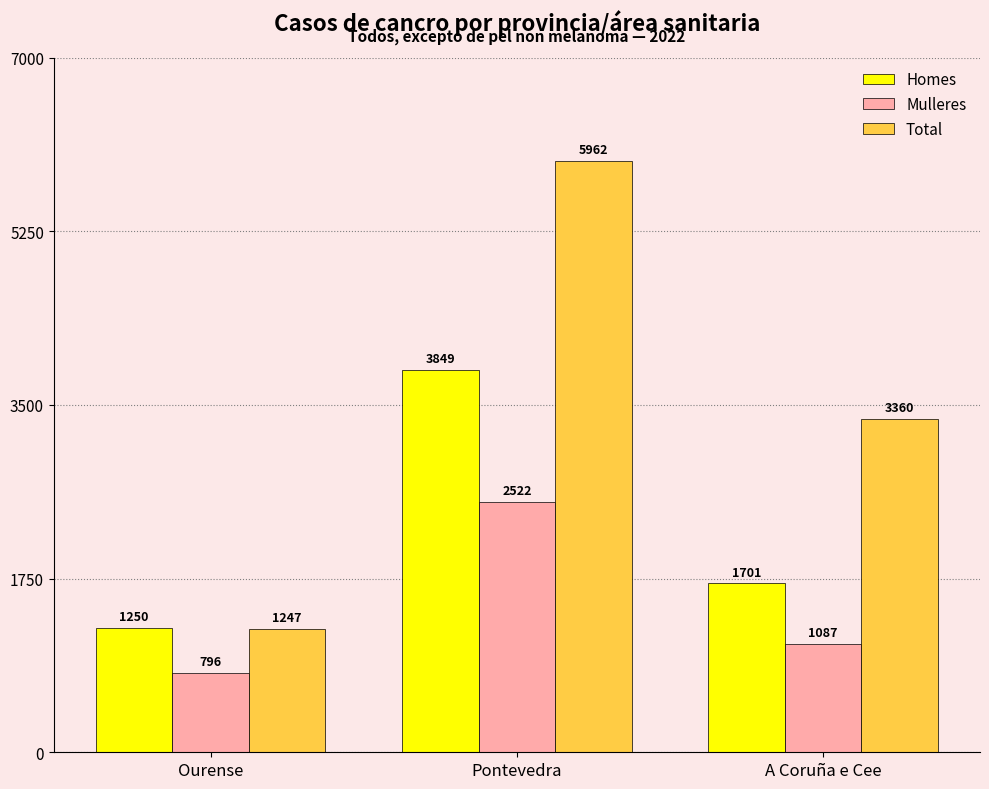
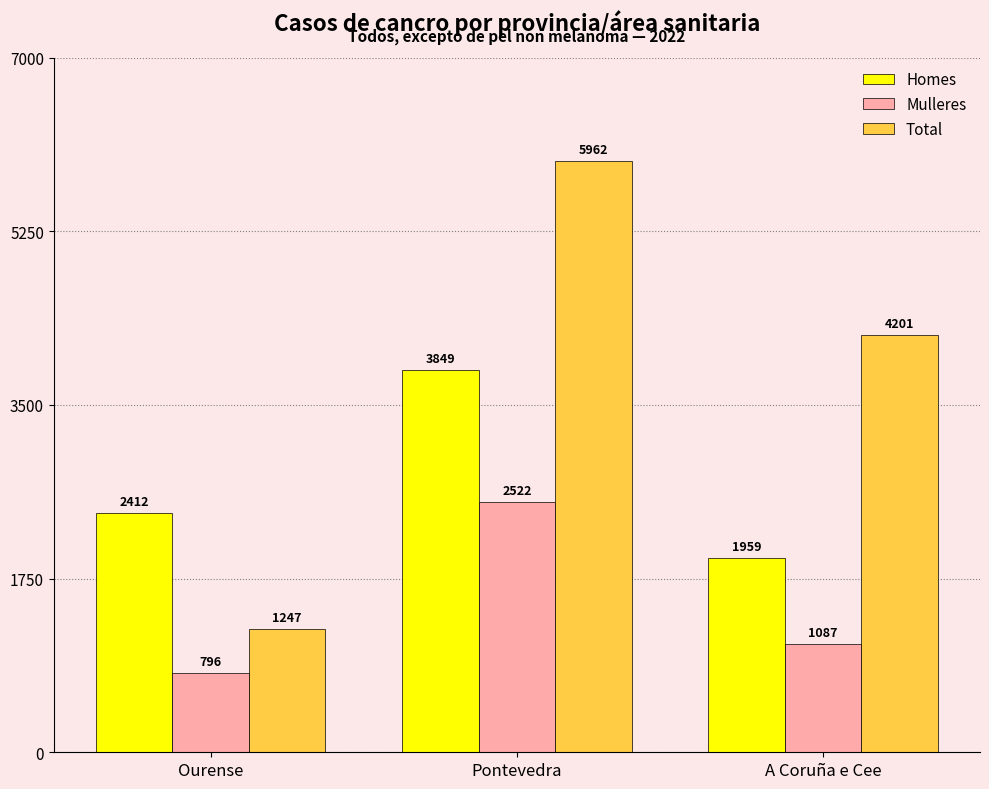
  {
    "Homes": {
-     "Ourense": 1250,
+     "Ourense": 2412,
      "Pontevedra": 3849,
-     "A Coruña e Cee": 1701
+     "A Coruña e Cee": 1959
    },
    "Mulleres": {
      "Ourense": 796,
      "Pontevedra": 2522,
      "A Coruña e Cee": 1087
    },
    "Total": {
      "Ourense": 1247,
      "Pontevedra": 5962,
-     "A Coruña e Cee": 3360
+     "A Coruña e Cee": 4201
    }
  }
